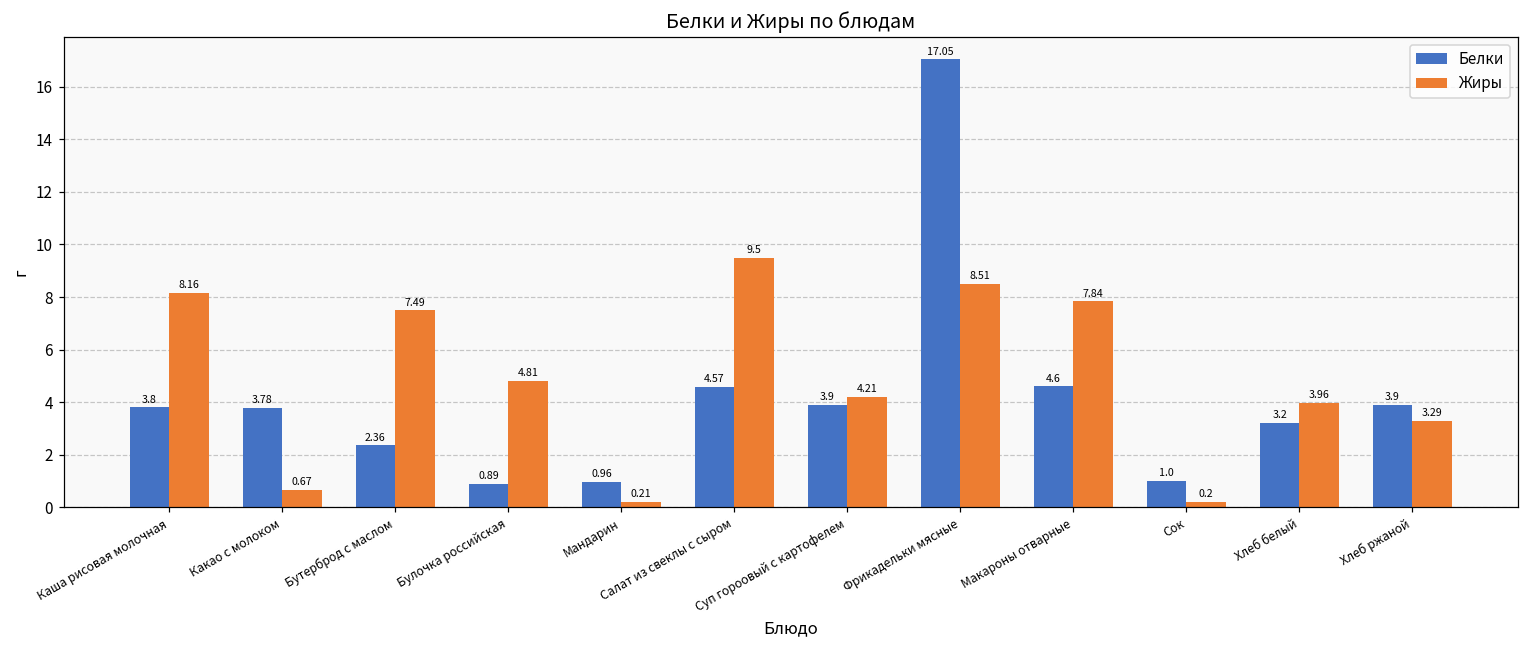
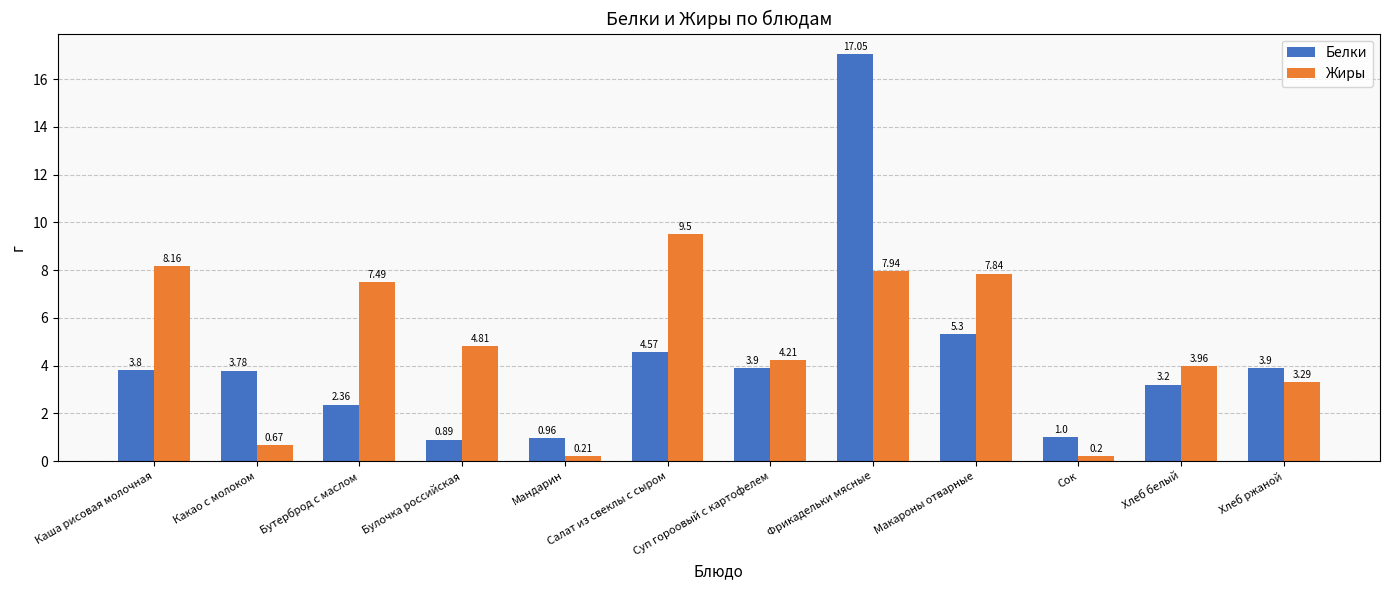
  {
    "Белки": {
      "Каша рисовая молочная": 3.8,
      "Какао с молоком": 3.78,
      "Бутерброд с маслом": 2.36,
      "Булочка российская": 0.89,
      "Мандарин": 0.96,
      "Салат из свеклы с сыром": 4.57,
      "Суп гороовый с картофелем": 3.9,
      "Фрикадельки мясные": 17.05,
-     "Макароны отварные": 4.6,
+     "Макароны отварные": 5.3,
      "Сок": 1.0,
      "Хлеб белый": 3.2,
      "Хлеб ржаной": 3.9
    },
    "Жиры": {
      "Каша рисовая молочная": 8.16,
      "Какао с молоком": 0.67,
      "Бутерброд с маслом": 7.49,
      "Булочка российская": 4.81,
      "Мандарин": 0.21,
      "Салат из свеклы с сыром": 9.5,
      "Суп гороовый с картофелем": 4.21,
-     "Фрикадельки мясные": 8.51,
+     "Фрикадельки мясные": 7.94,
      "Макароны отварные": 7.84,
      "Сок": 0.2,
      "Хлеб белый": 3.96,
      "Хлеб ржаной": 3.29
    }
  }
